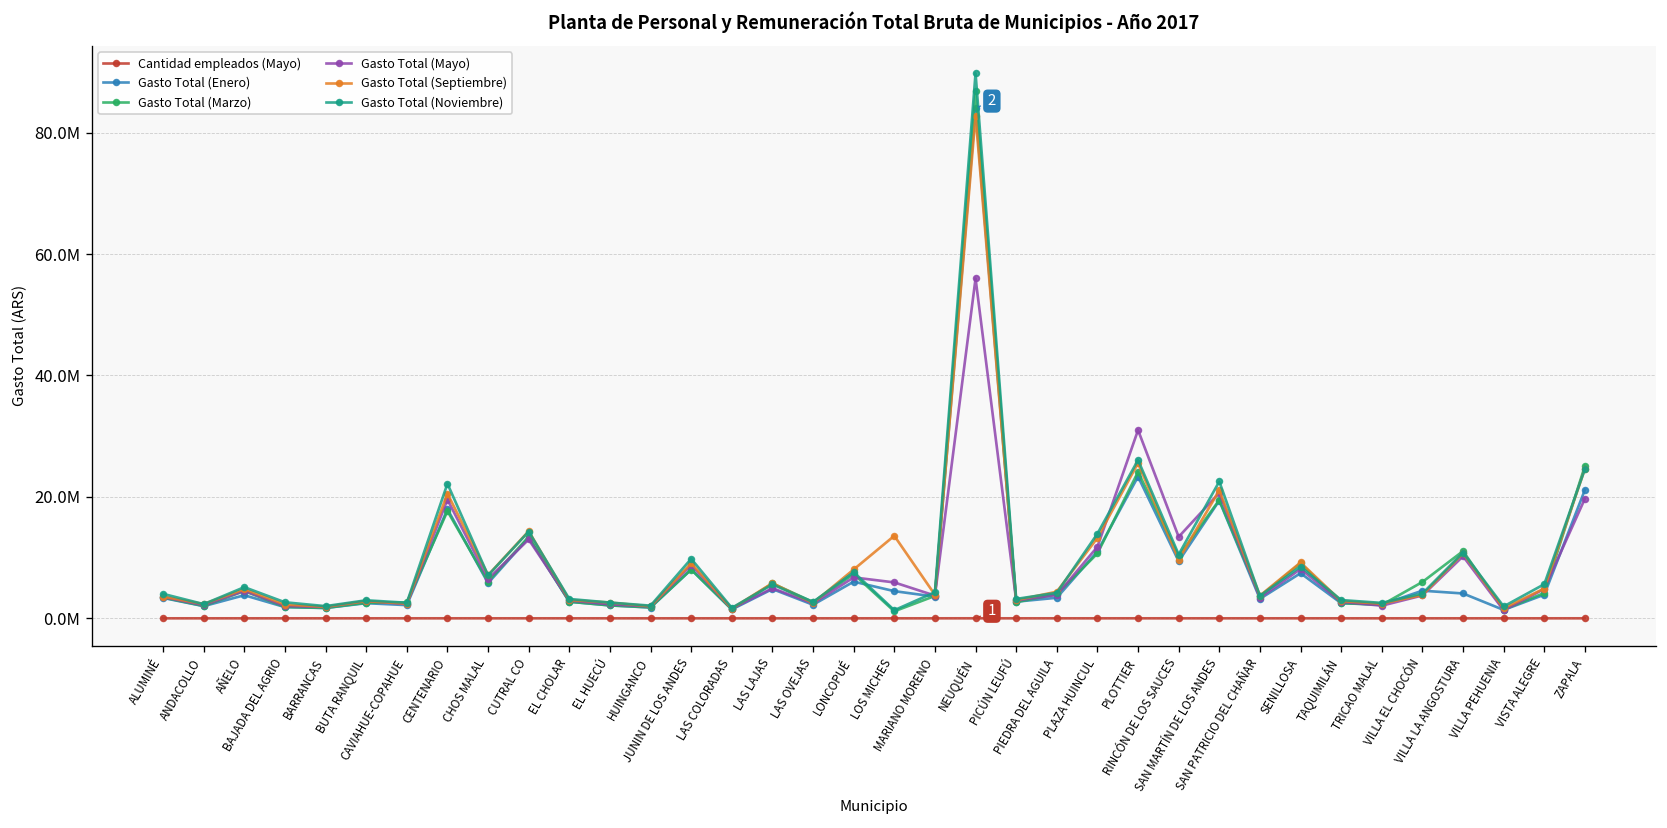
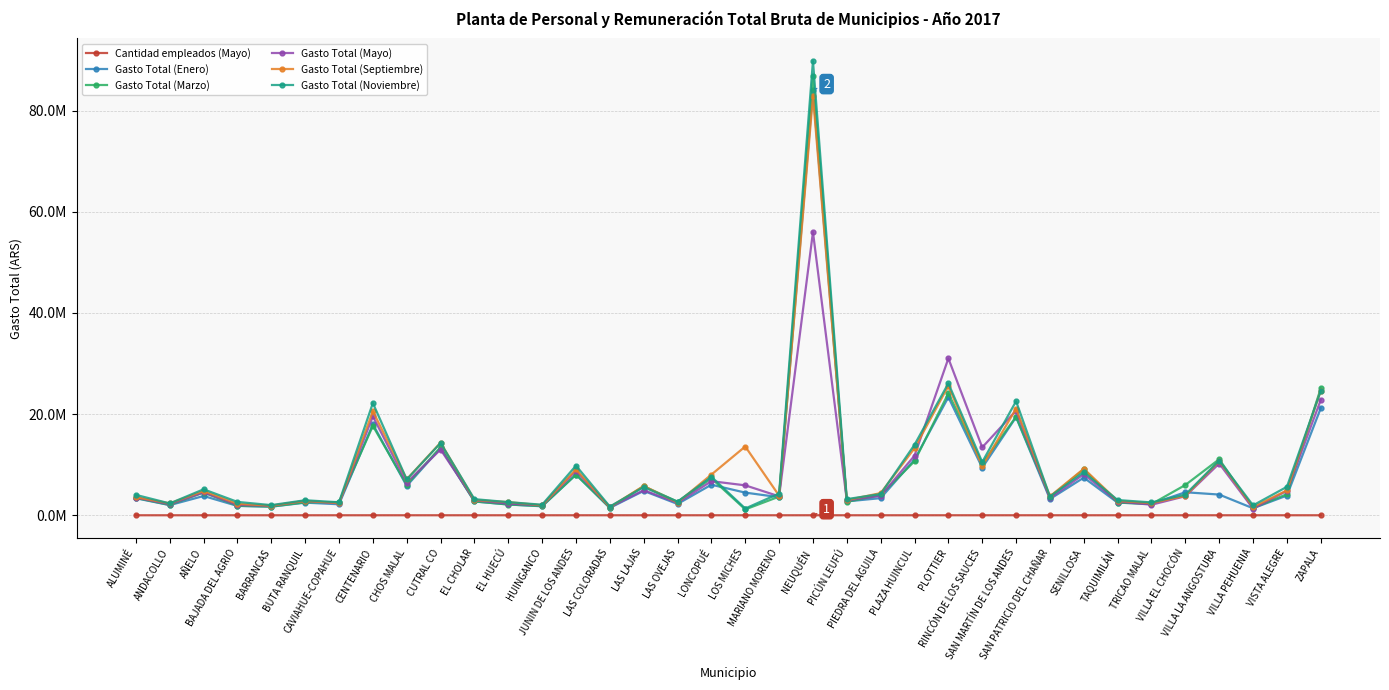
  {
    "Cantidad empleados (Mayo)": {
      "ALUMINÉ": 0,
      "ANDACOLLO": 0,
      "AÑELO": 0,
      "BAJADA DEL AGRIO": 0,
      "BARRANCAS": 0,
      "BUTA RANQUIL": 0,
      "CAVIAHUE-COPAHUE": 0,
      "CENTENARIO": 0,
      "CHOS MALAL": 0,
      "CUTRAL CO": 0,
      "EL CHOLAR": 0,
      "EL HUECÚ": 0,
      "HUINGANCO": 0,
      "JUNIN DE LOS ANDES": 0,
      "LAS COLORADAS": 0,
      "LAS LAJAS": 0,
      "LAS OVEJAS": 0,
      "LONCOPUÉ": 0,
      "LOS MICHES": 0,
      "MARIANO MORENO": 0,
      "PICÚN LEUFÚ": 0,
      "PIEDRA DEL AGUILA": 0,
      "PLAZA HUINCUL": 0,
      "PLOTTIER": 0,
      "RINCÓN DE LOS SAUCES": 0,
      "SAN MARTÍN DE LOS ANDES": 0,
      "SAN PATRICIO DEL CHAÑAR": 0,
      "SENILLOSA": 0,
      "TAQUIMILÁN": 0,
      "TRICAO MALAL": 0,
      "VILLA EL CHOCÓN": 0,
      "VILLA LA ANGOSTURA": 0,
      "VILLA PEHUENIA": 0,
      "VISTA ALEGRE": 0,
      "ZAPALA": 0
    },
    "Gasto Total (Enero)": {
      "AÑELO": 4000000,
      "LONCOPUÉ": 6000000,
      "LOS MICHES": 4000000,
      "PLOTTIER": 23000000,
      "SENILLOSA": 7000000,
      "VILLA LA ANGOSTURA": 4000000,
      "ZAPALA": 21000000
    },
    "Gasto Total (Mayo)": {
      "CENTENARIO": 20000000,
      "LONCOPUÉ": 7000000,
      "LOS MICHES": 6000000,
      "NEUQUÉN": 56000000,
      "PLAZA HUINCUL": 12000000,
      "PLOTTIER": 31000000,
      "RINCÓN DE LOS SAUCES": 13000000,
-     "ZAPALA": 20000000
+     "ZAPALA": 23000000
    },
    "Gasto Total (Septiembre)": {
      "CENTENARIO": 21000000,
      "LOS MICHES": 14000000,
      "NEUQUÉN": 83000000,
      "PLAZA HUINCUL": 13000000,
      "PLOTTIER": 26000000
    }
  }
